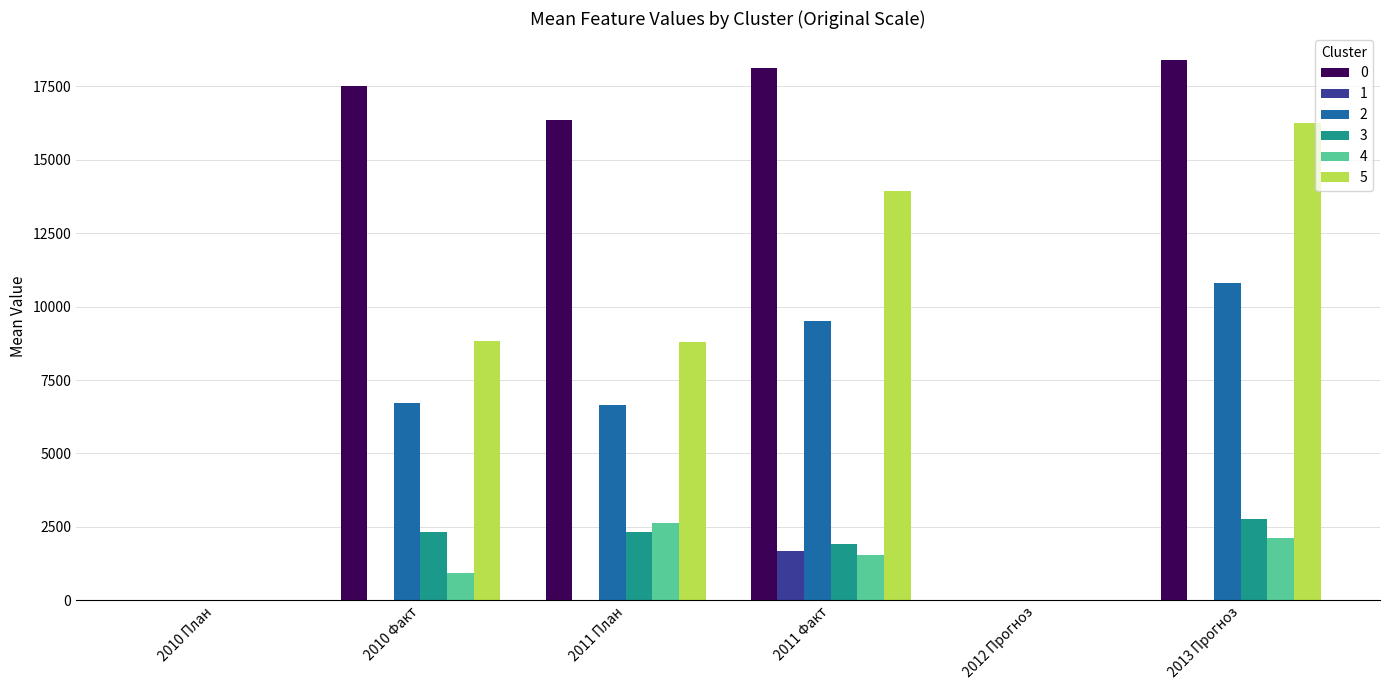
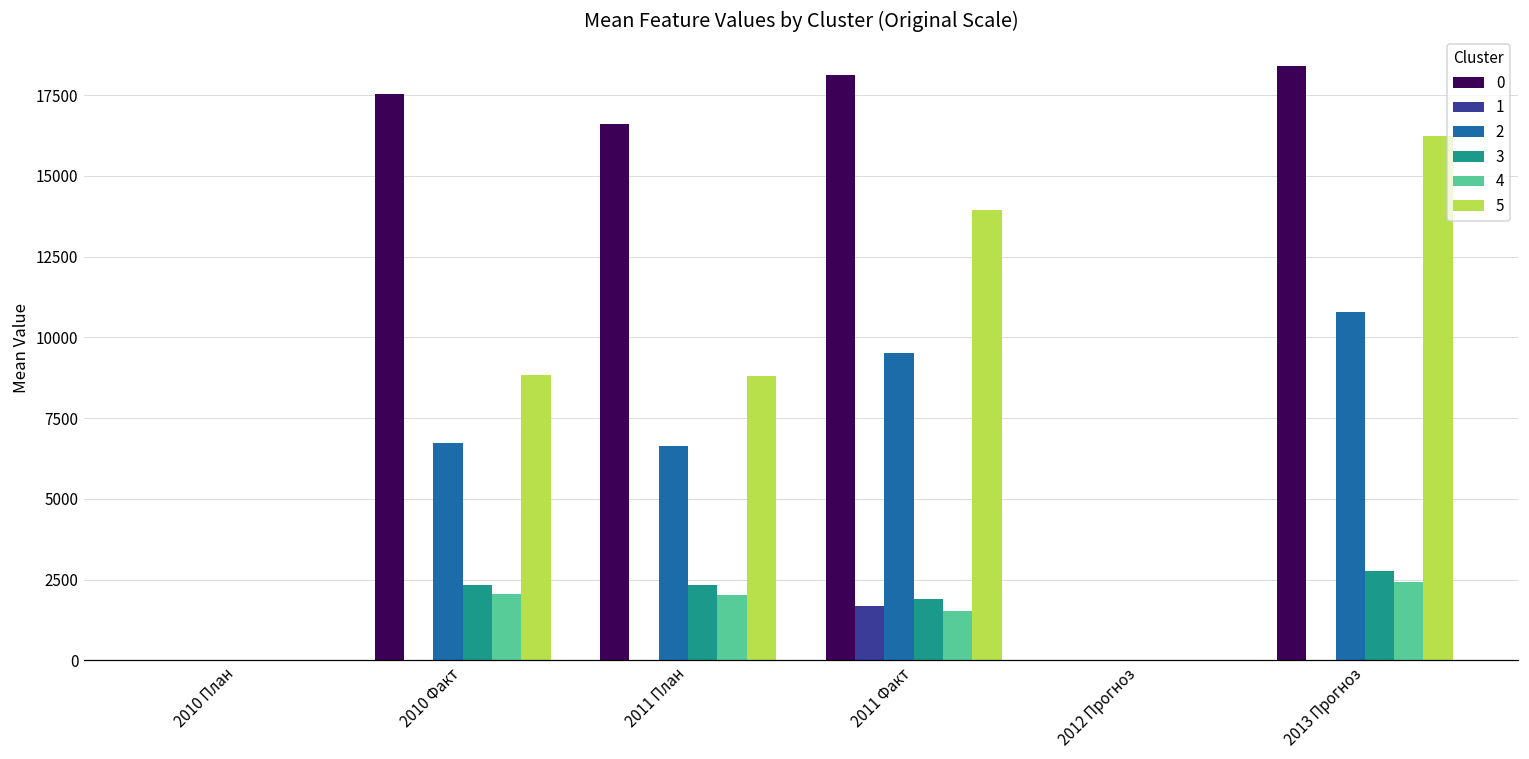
  {
    "0": {
      "2010 План": 0,
      "2010 Факт": 17500,
-     "2011 План": 16300,
+     "2011 План": 16600,
      "2011 Факт": 18100,
      "2012 Прогноз": 0,
      "2013 Прогноз": 18400
    },
    "1": {
      "2010 План": 0,
      "2010 Факт": 0,
      "2011 План": 0,
      "2011 Факт": 1700,
      "2012 Прогноз": 0,
      "2013 Прогноз": 0
    },
    "4": {
      "2010 План": 0,
-     "2010 Факт": 900,
-     "2011 План": 2600,
+     "2010 Факт": 2000,
+     "2011 План": 2000,
      "2011 Факт": 1500,
      "2012 Прогноз": 0,
-     "2013 Прогноз": 2100
+     "2013 Прогноз": 2400
    },
    "5": {
      "2010 План": 0,
      "2010 Факт": 8800,
      "2011 План": 8800,
      "2011 Факт": 13900,
      "2012 Прогноз": 0,
      "2013 Прогноз": 16200
    }
  }
